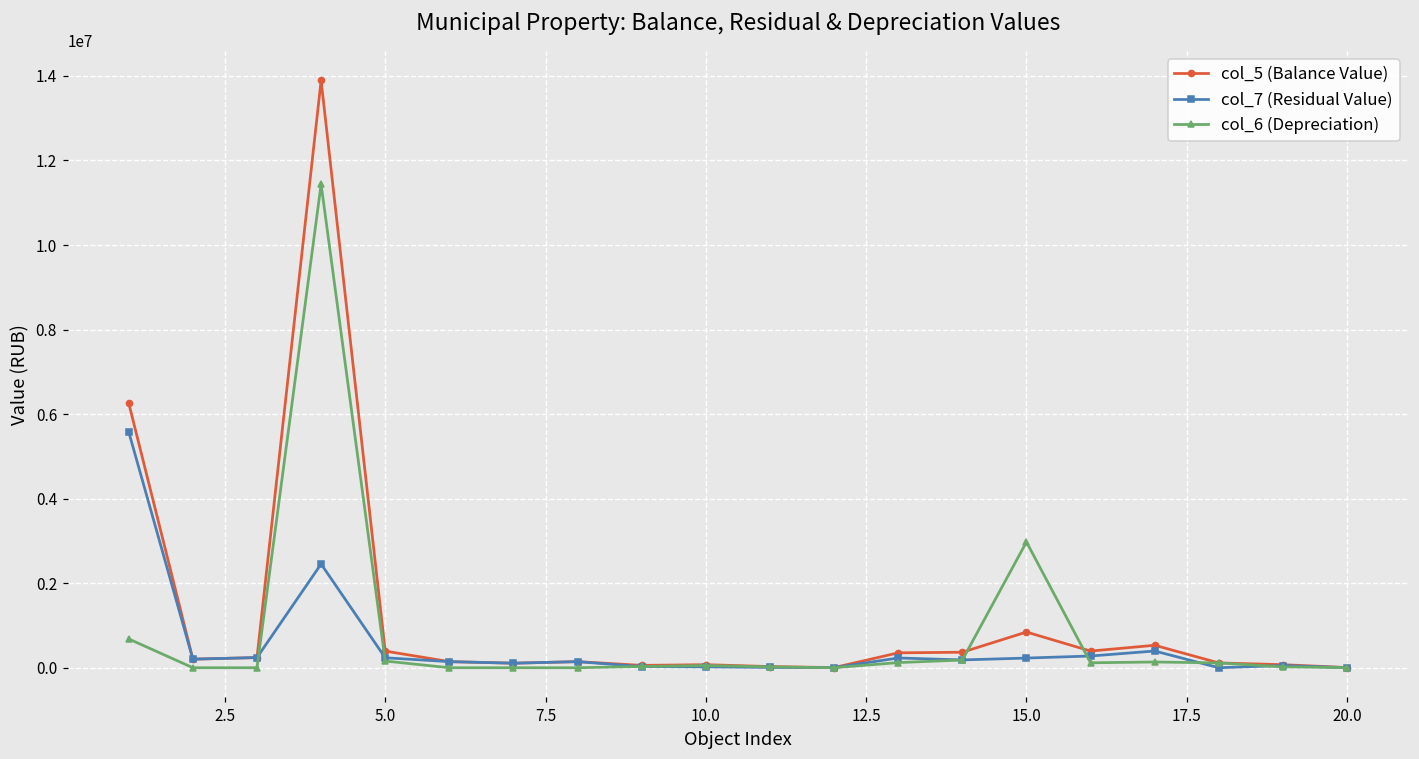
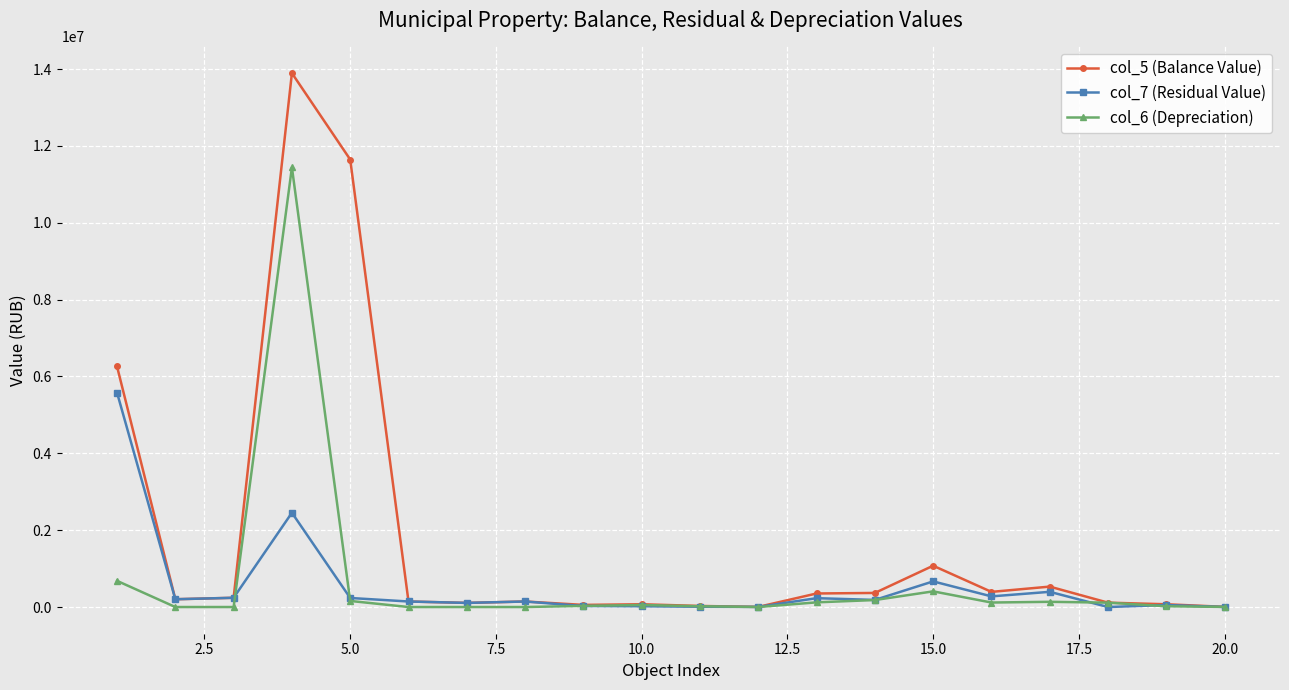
  {
    "col_5 (Balance Value)": {
-     "5.0": 400000,
-     "15.0": 800000
+     "5.0": 11600000,
+     "15.0": 1100000
    },
    "col_7 (Residual Value)": {
      "5.0": 200000,
-     "15.0": 200000
+     "15.0": 700000
    },
    "col_6 (Depreciation)": {
      "5.0": 200000,
-     "15.0": 3000000
+     "15.0": 400000
    }
  }
